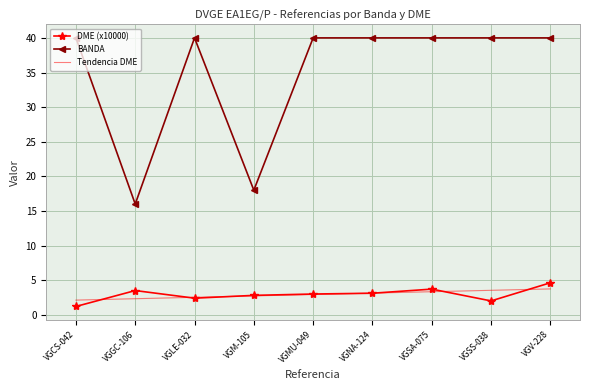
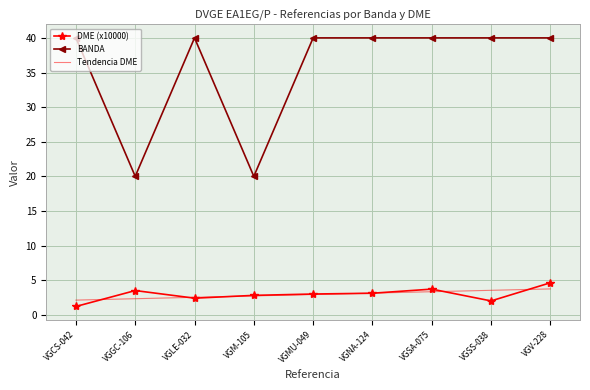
  {
    "BANDA": {
-     "VGGC-106": 16,
+     "VGGC-106": 20,
      "VGLE-032": 40,
-     "VGM-105": 18,
+     "VGM-105": 20,
      "VGMU-049": 40,
      "VGNA-124": 40,
      "VGSA-075": 40,
      "VGSS-038": 40,
      "VGV-228": 40
    }
  }
